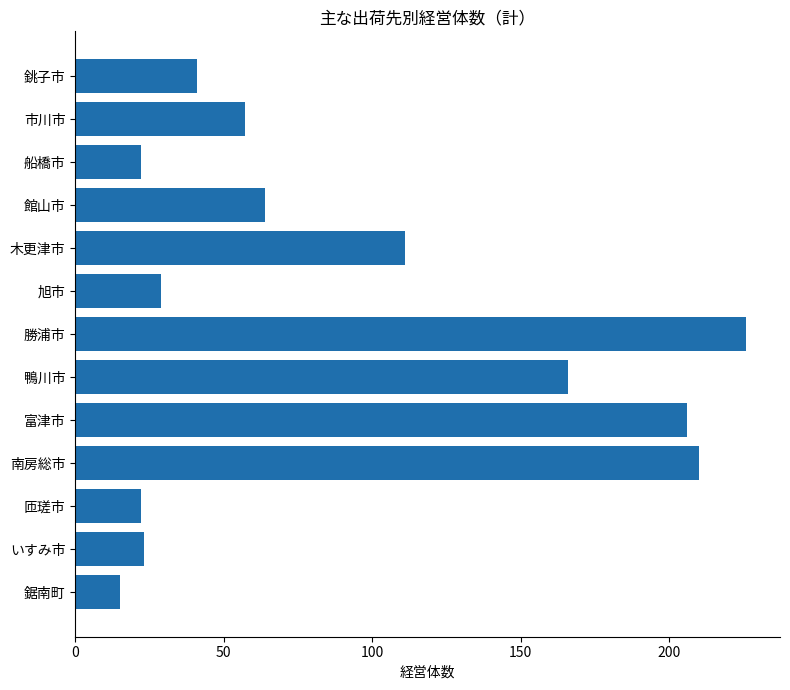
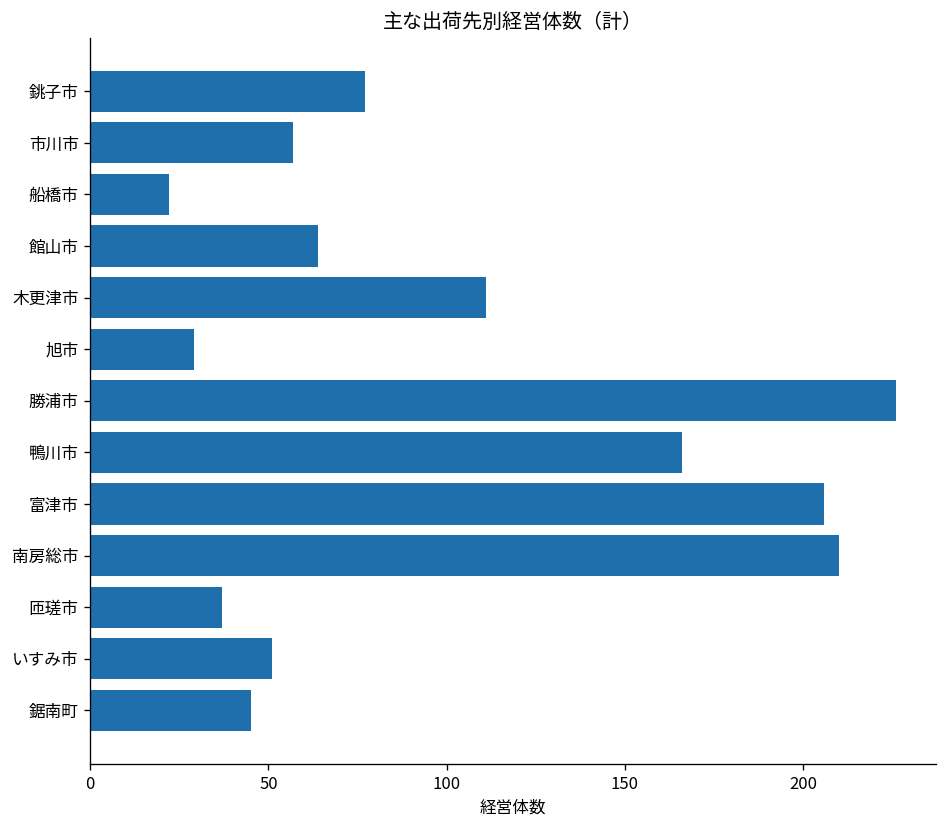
  {
-   "銚子市": 41,
+   "銚子市": 77,
    "市川市": 57,
    "船橋市": 22,
    "館山市": 64,
    "木更津市": 111,
    "旭市": 29,
    "勝浦市": 226,
    "鴨川市": 166,
    "富津市": 206,
    "南房総市": 210,
-   "匝瑳市": 22,
-   "いすみ市": 23,
-   "鋸南町": 15
+   "匝瑳市": 37,
+   "いすみ市": 51,
+   "鋸南町": 45
  }
